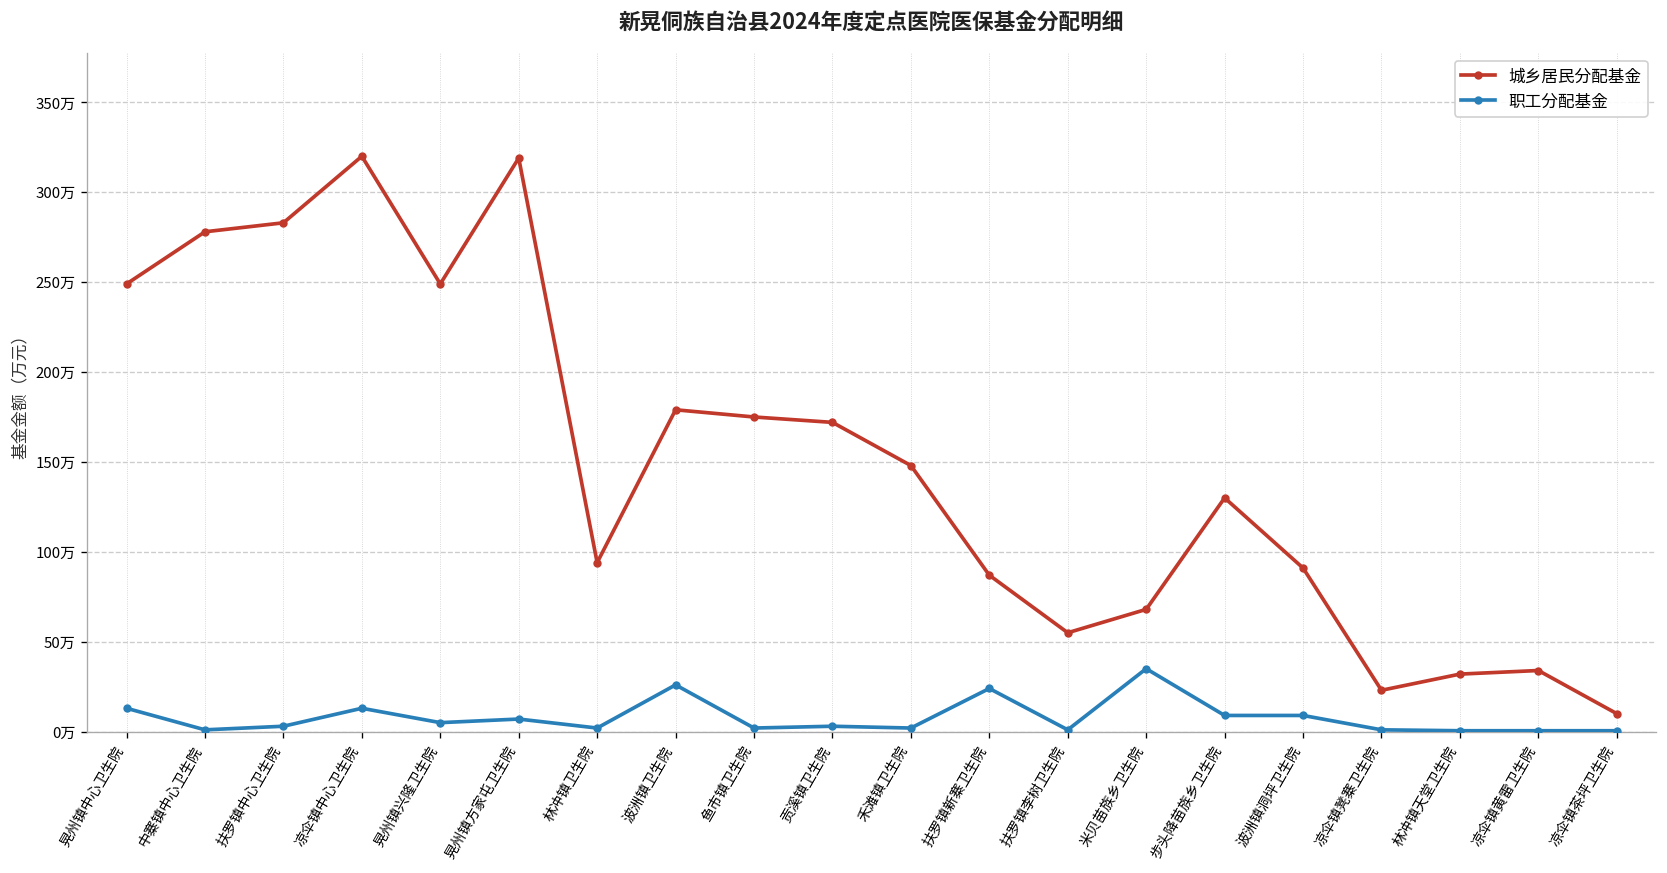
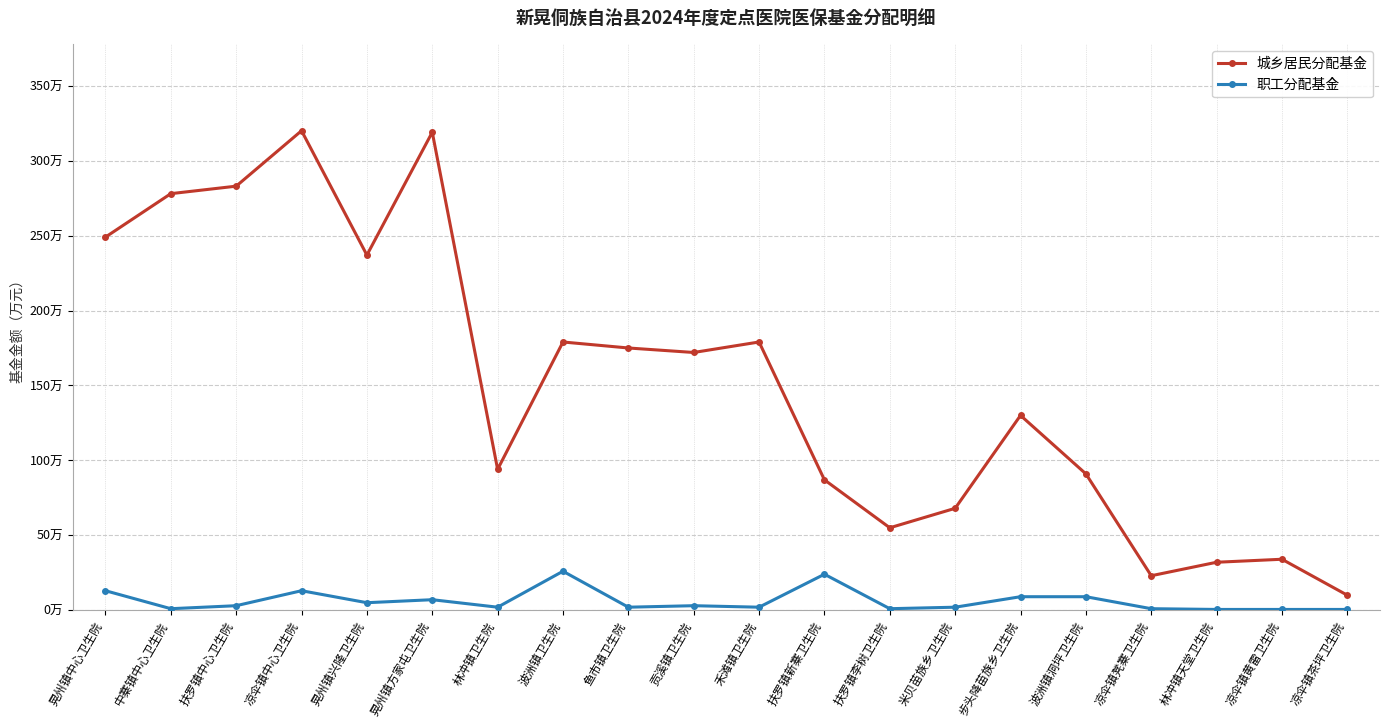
  {
    "城乡居民分配基金": {
      "晃州镇中心卫生院": "249万",
      "中寨镇中心卫生院": "278万",
      "扶罗镇中心卫生院": "283万",
      "凉伞镇中心卫生院": "320万",
-     "晃州镇兴隆卫生院": "249万",
+     "晃州镇兴隆卫生院": "237万",
      "晃州镇方家屯卫生院": "319万",
      "林冲镇卫生院": "94万",
      "波洲镇卫生院": "179万",
      "鱼市镇卫生院": "175万",
      "贡溪镇卫生院": "172万",
-     "禾滩镇卫生院": "148万",
+     "禾滩镇卫生院": "179万",
      "扶罗镇新寨卫生院": "87万",
      "扶罗镇李树卫生院": "55万",
      "米贝苗族乡卫生院": "68万",
      "步头降苗族乡卫生院": "130万",
      "波洲镇洞坪卫生院": "91万",
      "凉伞镇凳寨卫生院": "23万",
      "林冲镇天堂卫生院": "32万",
      "凉伞镇黄雷卫生院": "34万",
      "凉伞镇茶坪卫生院": "10万"
    },
    "职工分配基金": {
      "晃州镇中心卫生院": "13万",
      "中寨镇中心卫生院": "1万",
      "扶罗镇中心卫生院": "3万",
      "凉伞镇中心卫生院": "13万",
      "晃州镇兴隆卫生院": "5万",
      "晃州镇方家屯卫生院": "7万",
      "林冲镇卫生院": "2万",
      "波洲镇卫生院": "26万",
      "鱼市镇卫生院": "2万",
      "贡溪镇卫生院": "3万",
      "禾滩镇卫生院": "2万",
      "扶罗镇新寨卫生院": "24万",
      "扶罗镇李树卫生院": "1万",
-     "米贝苗族乡卫生院": "35万",
+     "米贝苗族乡卫生院": "2万",
      "步头降苗族乡卫生院": "9万",
      "波洲镇洞坪卫生院": "9万",
      "凉伞镇凳寨卫生院": "1万",
      "林冲镇天堂卫生院": "1万",
      "凉伞镇黄雷卫生院": "1万",
      "凉伞镇茶坪卫生院": "1万"
    }
  }
